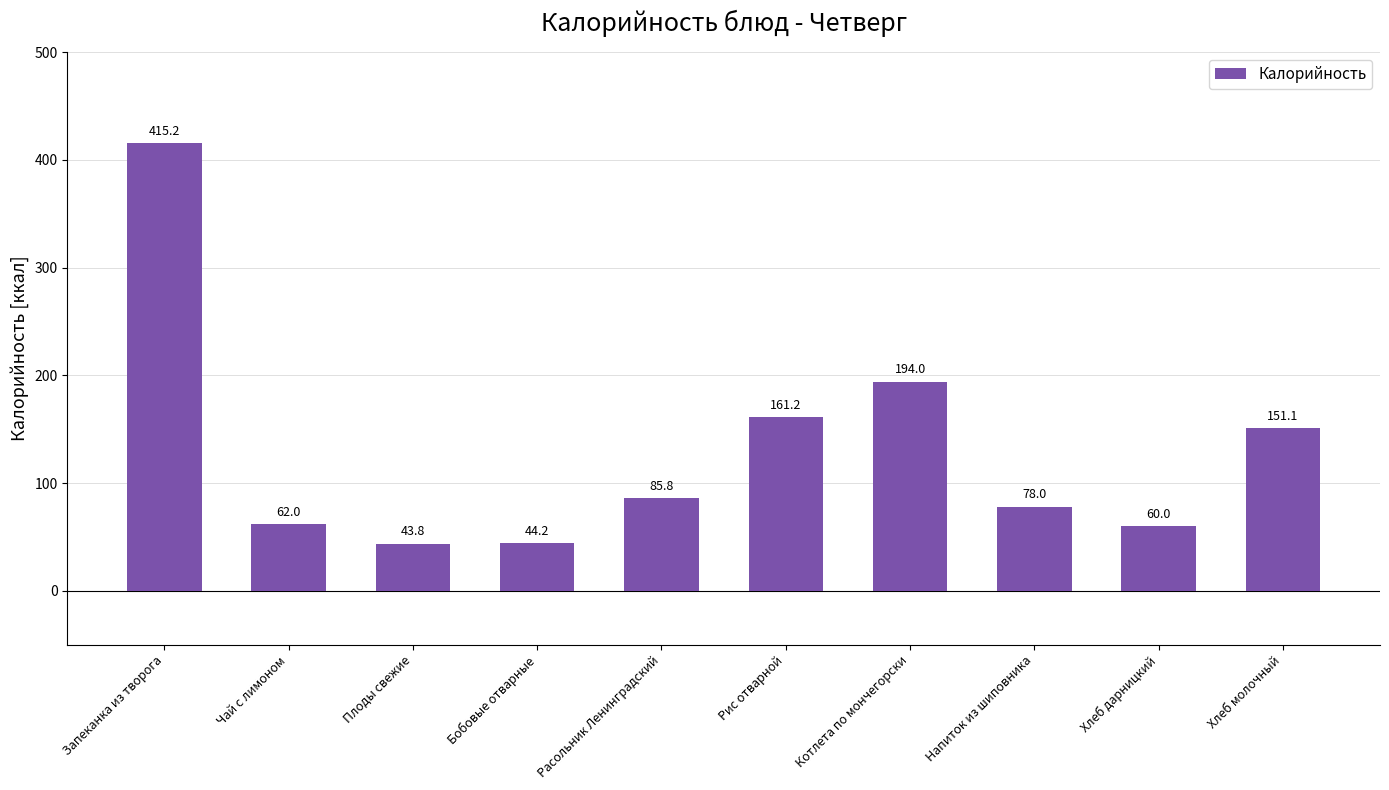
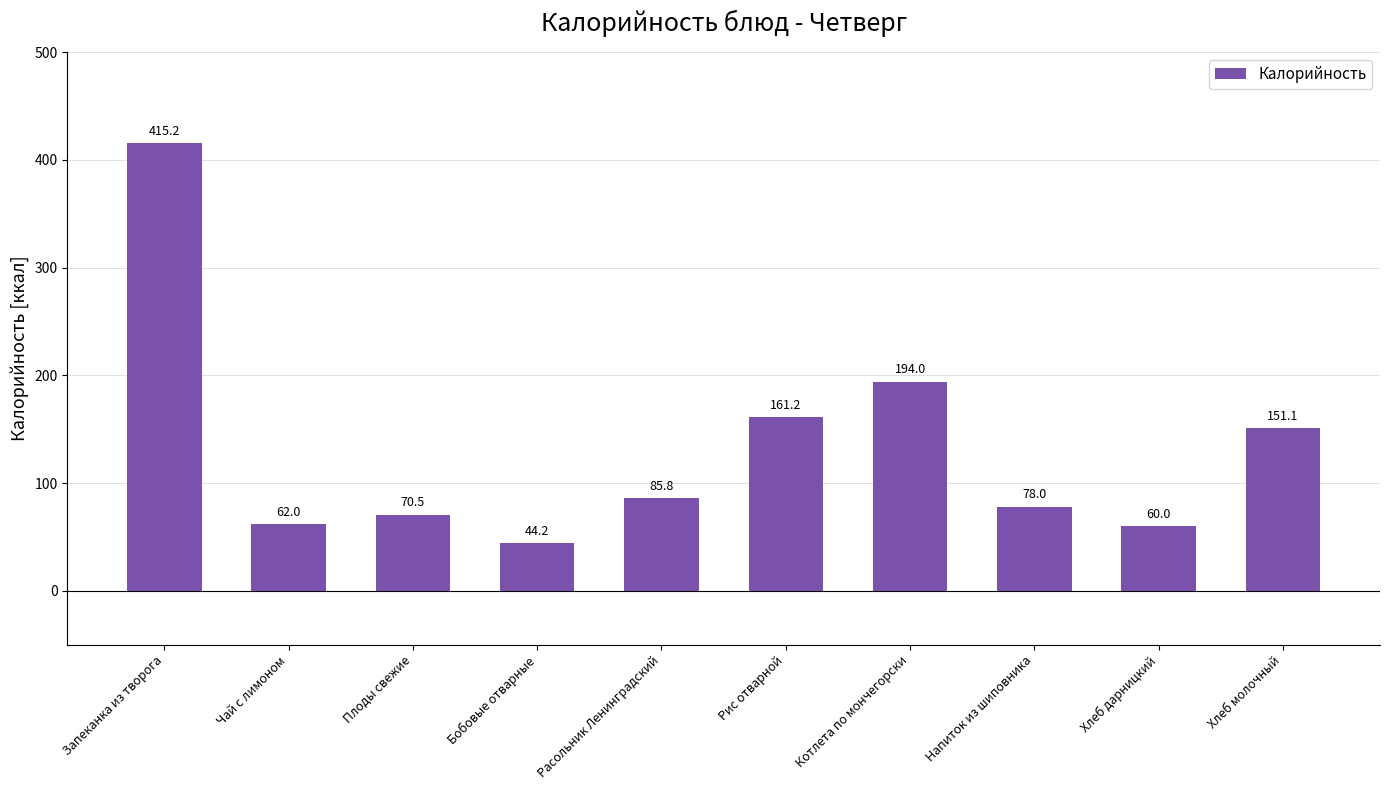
  {
    "Запеканка из творога": 415.2,
    "Чай с лимоном": 62.0,
-   "Плоды свежие": 43.8,
+   "Плоды свежие": 70.5,
    "Бобовые отварные": 44.2,
    "Расольник Ленинградский": 85.8,
    "Рис отварной": 161.2,
    "Котлета по мончегорски": 194.0,
    "Напиток из шиповника": 78.0,
    "Хлеб дарницкий": 60.0,
    "Хлеб молочный": 151.1
  }
